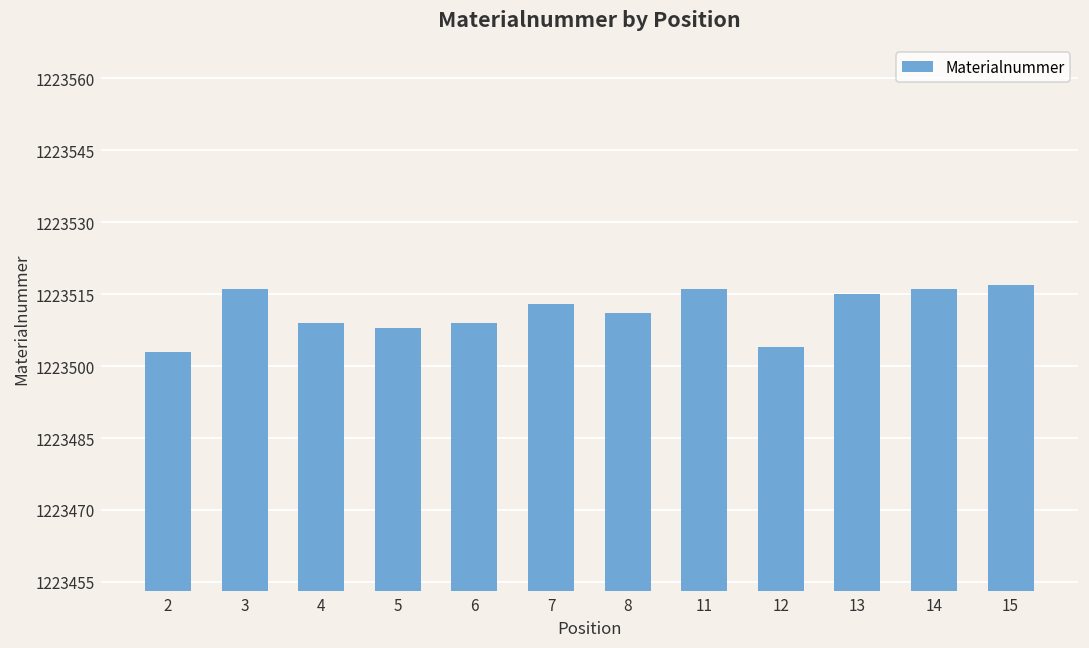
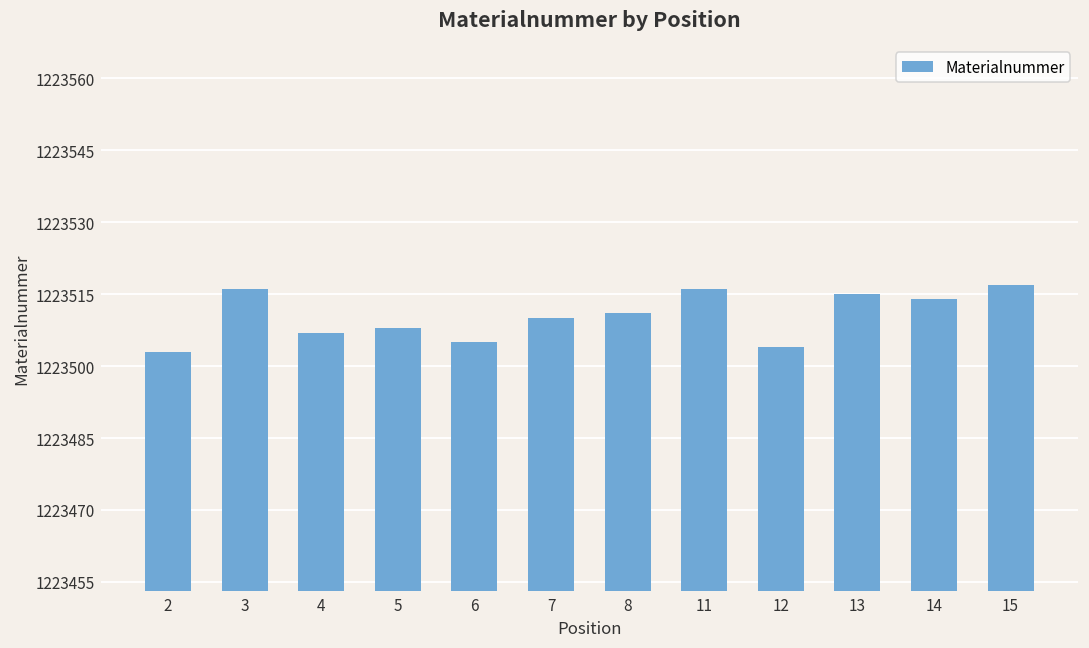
  {
    "2": 1223503,
    "3": 1223516,
-   "4": 1223509,
+   "4": 1223507,
    "5": 1223508,
-   "6": 1223509,
-   "7": 1223513,
+   "6": 1223505,
+   "7": 1223510,
    "8": 1223511,
    "11": 1223516,
    "12": 1223504,
    "13": 1223515,
-   "14": 1223516,
+   "14": 1223514,
    "15": 1223517
  }
